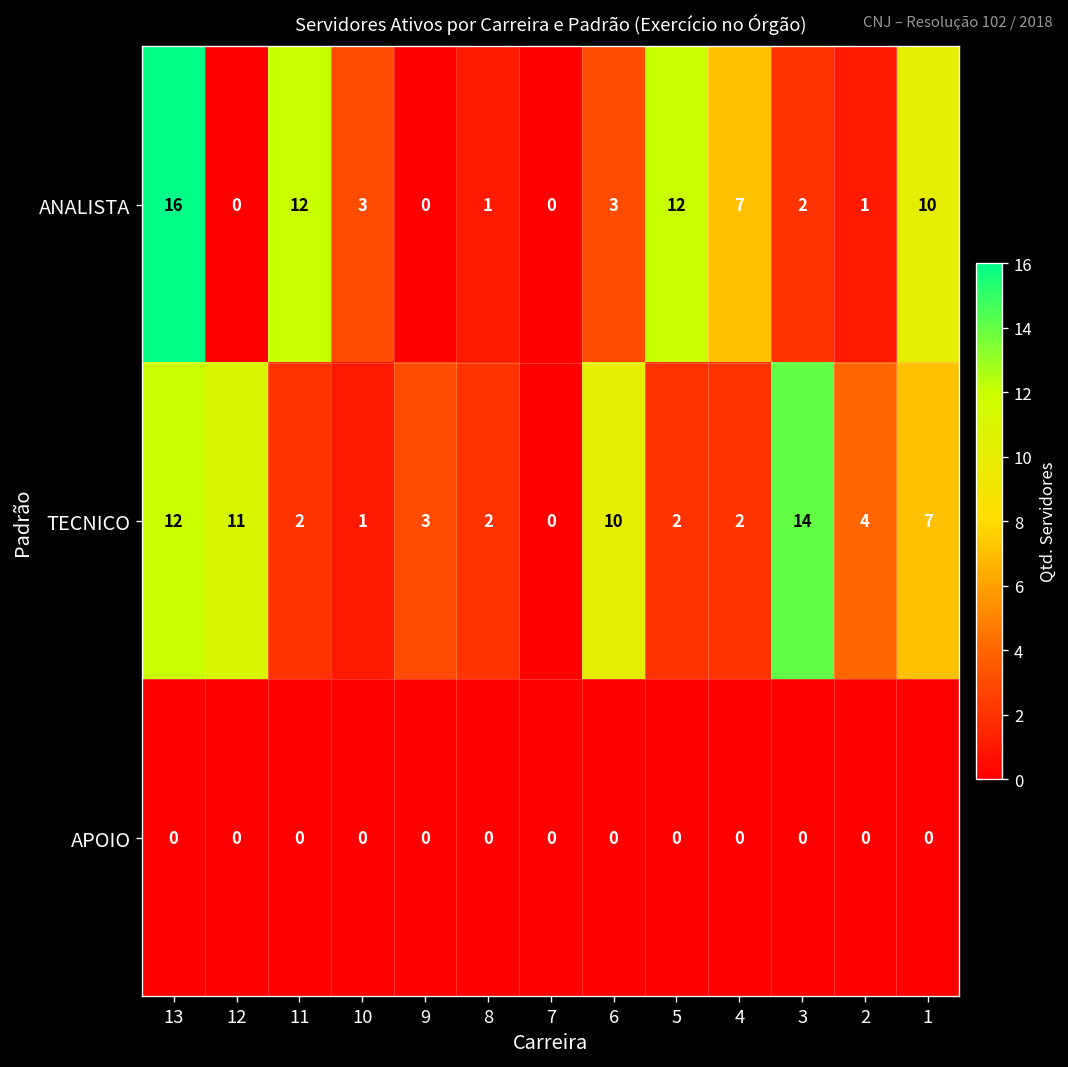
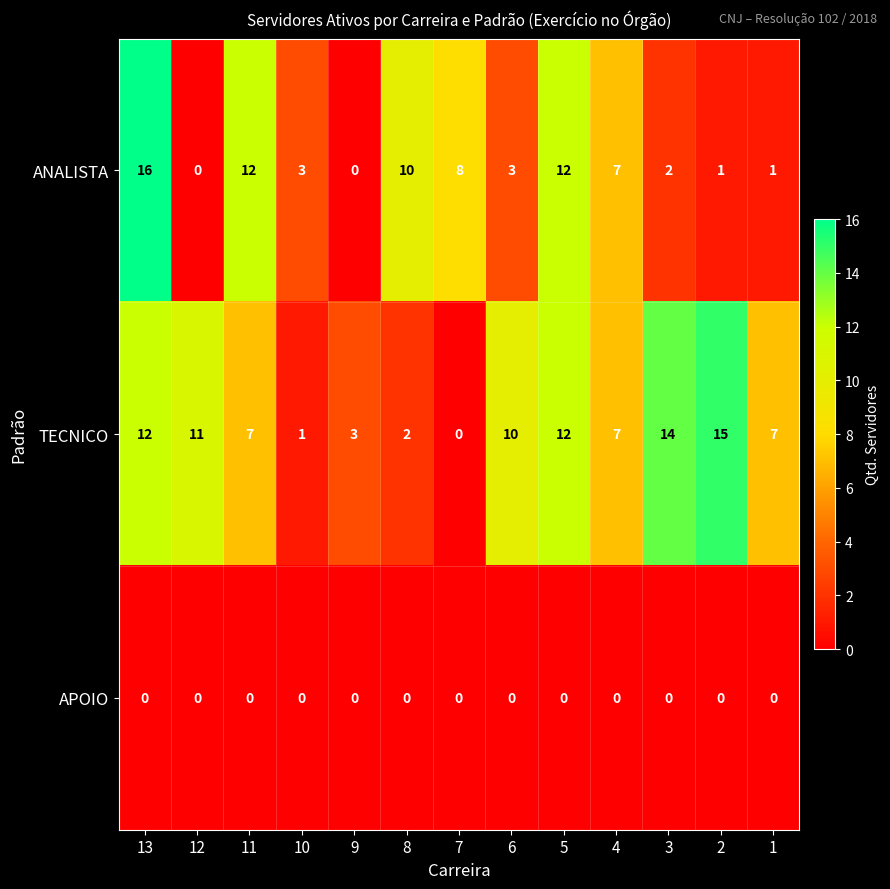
  {
    "ANALISTA": {
      "13": 16,
      "12": 0,
      "11": 12,
      "10": 3,
      "9": 0,
-     "8": 1,
-     "7": 0,
+     "8": 10,
+     "7": 8,
      "6": 3,
      "5": 12,
      "4": 7,
      "3": 2,
      "2": 1,
-     "1": 10
+     "1": 1
    },
    "TECNICO": {
      "13": 12,
      "12": 11,
-     "11": 2,
+     "11": 7,
      "10": 1,
      "9": 3,
      "8": 2,
      "7": 0,
      "6": 10,
-     "5": 2,
-     "4": 2,
+     "5": 12,
+     "4": 7,
      "3": 14,
-     "2": 4,
+     "2": 15,
      "1": 7
    },
    "APOIO": {
      "13": 0,
      "12": 0,
      "11": 0,
      "10": 0,
      "9": 0,
      "8": 0,
      "7": 0,
      "6": 0,
      "5": 0,
      "4": 0,
      "3": 0,
      "2": 0,
      "1": 0
    }
  }
